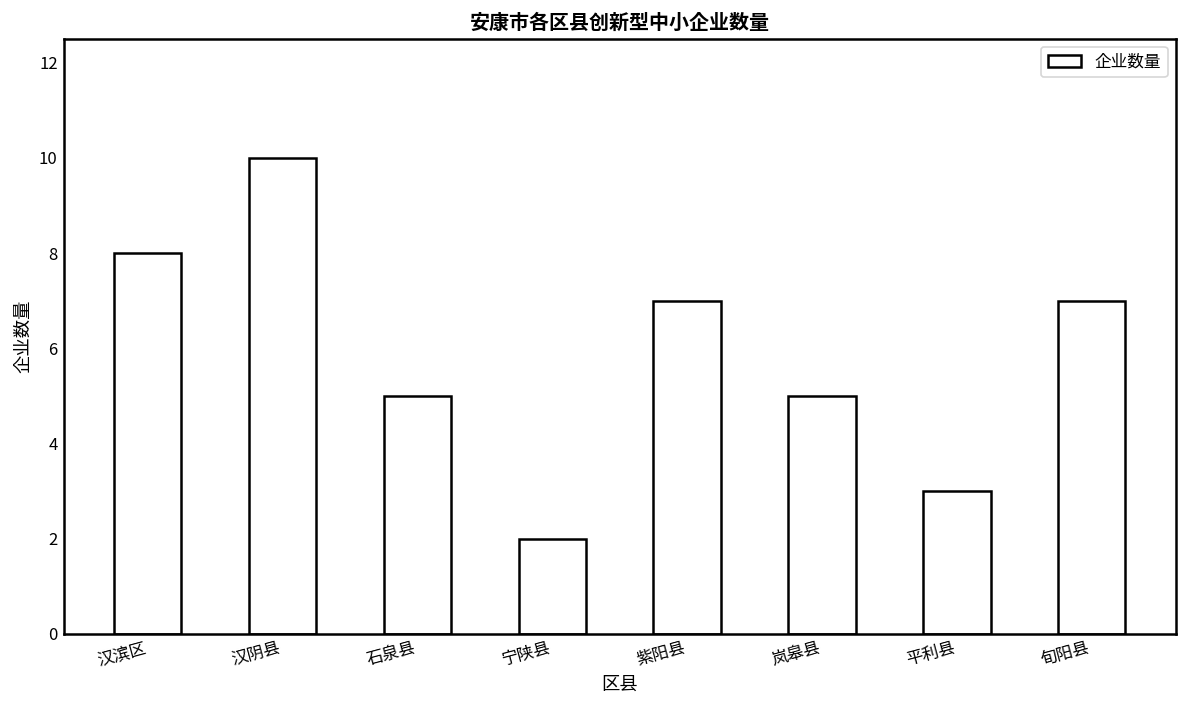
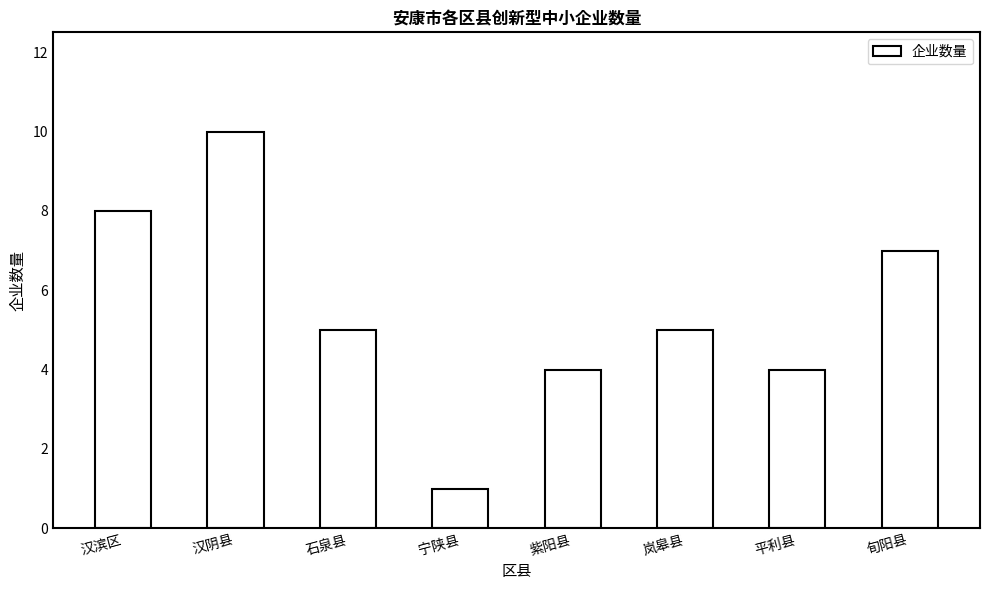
  {
    "汉滨区": 8,
    "汉阴县": 10,
    "石泉县": 5,
-   "宁陕县": 2,
-   "紫阳县": 7,
+   "宁陕县": 1,
+   "紫阳县": 4,
    "岚皋县": 5,
-   "平利县": 3,
+   "平利县": 4,
    "旬阳县": 7
  }
